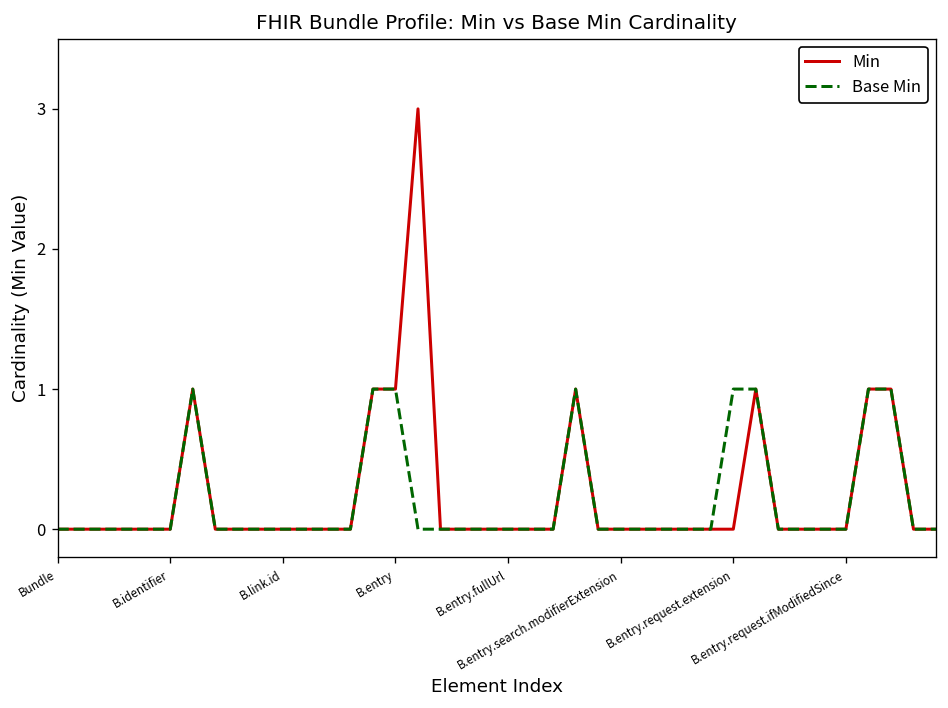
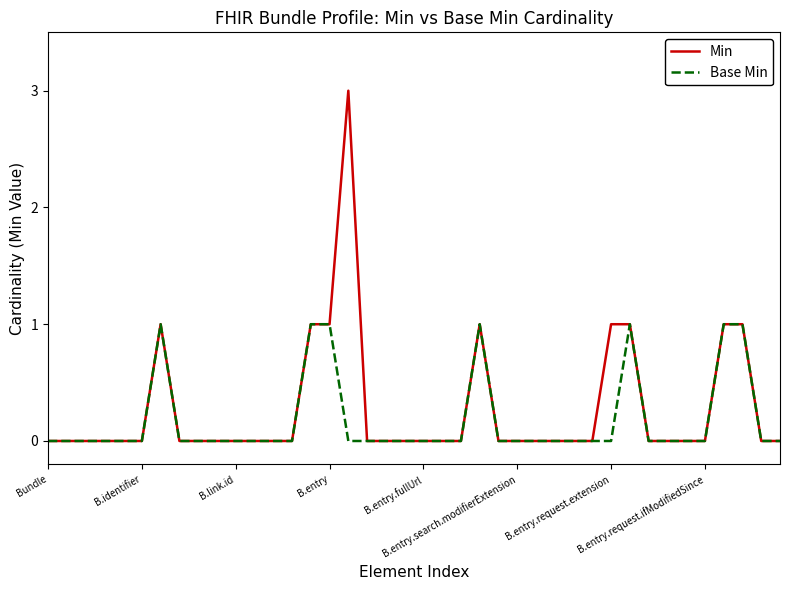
  {
    "Min": {
-     "B.entry.request.extension": 0
+     "B.entry.request.extension": 1
    },
    "Base Min": {
-     "B.entry.request.extension": 1
+     "B.entry.request.extension": 0
    }
  }
